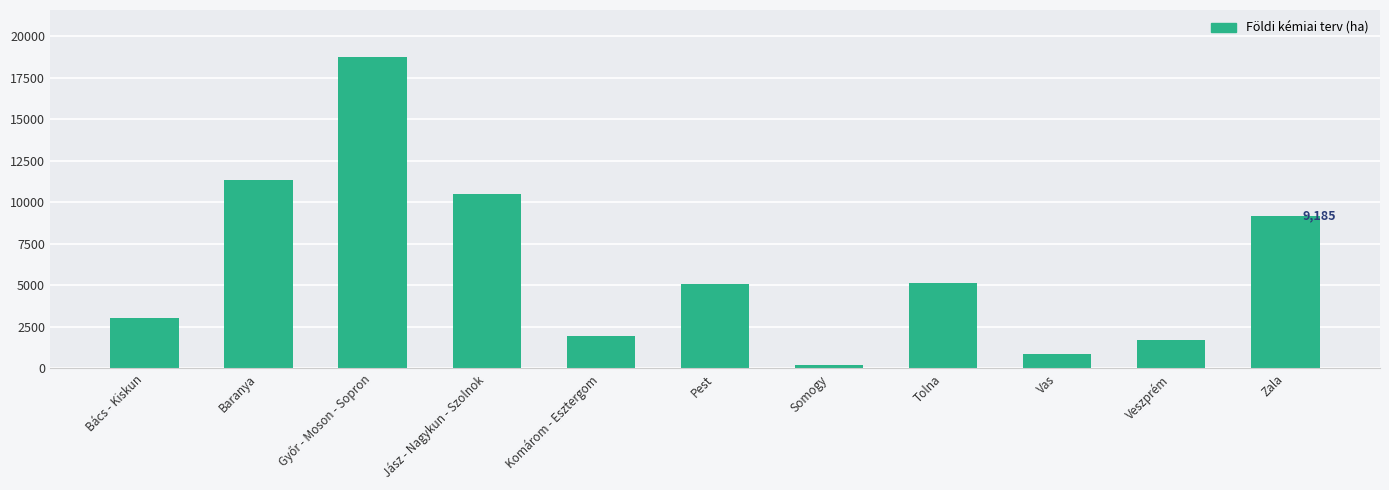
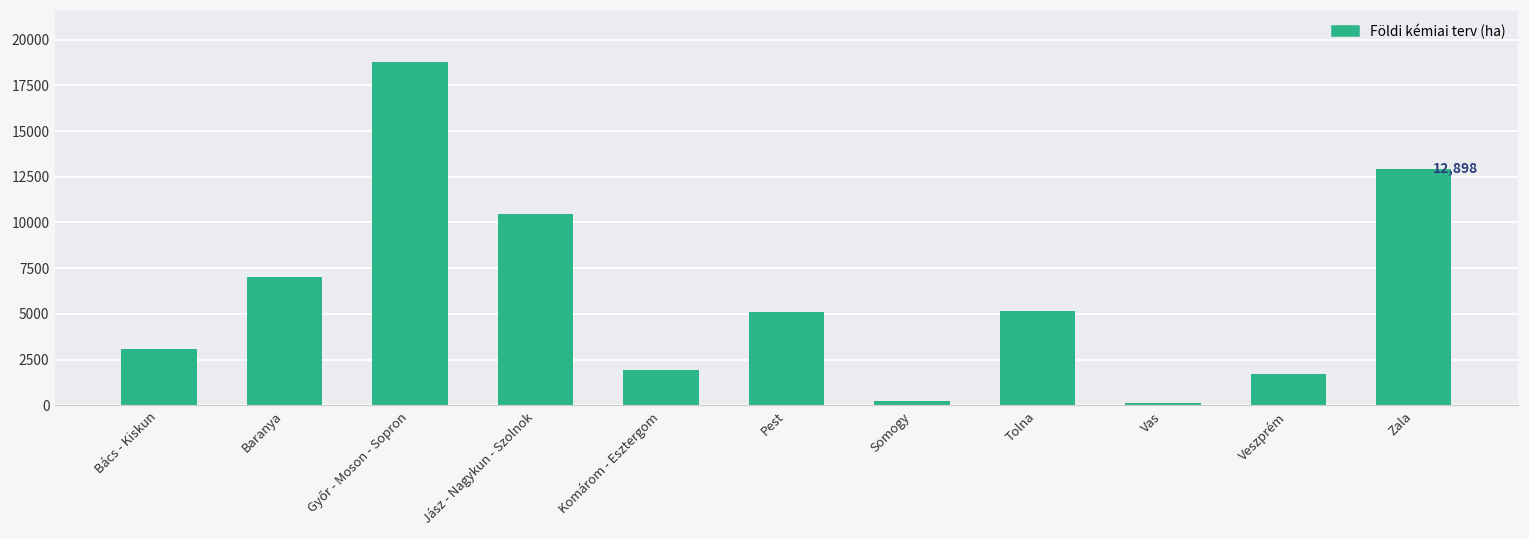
  {
-   "Baranya": "11300",
-   "Vas": "900",
-   "Zala": "9,185"
+   "Baranya": "7000",
+   "Vas": "100",
+   "Zala": "12,898"
  }
